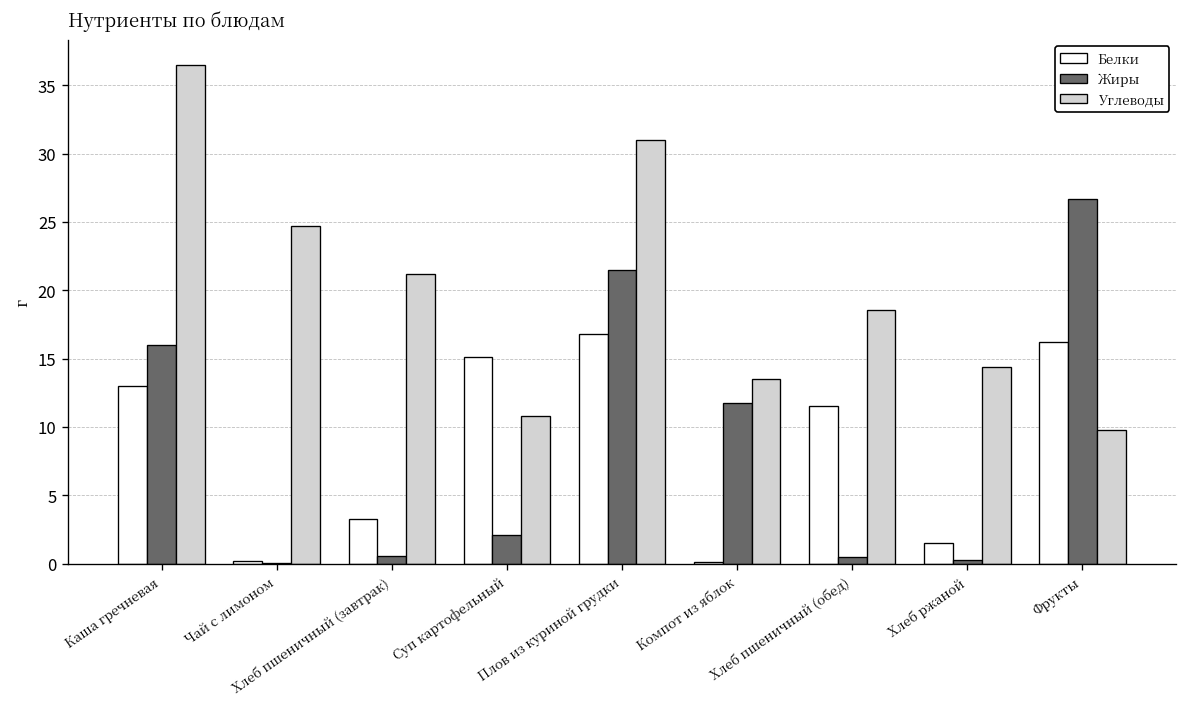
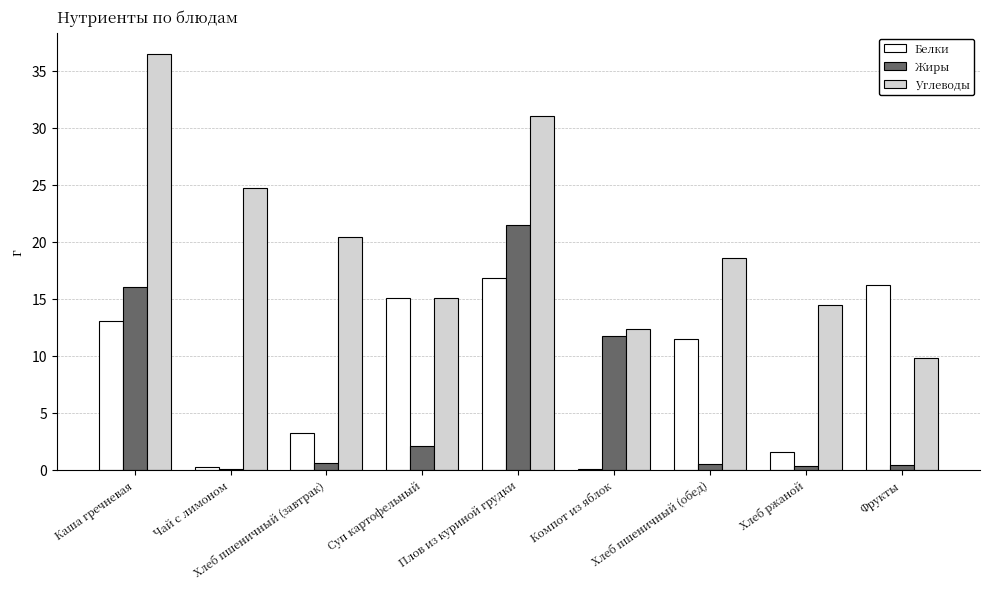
  {
    "Белки": {
      "Каша гречневая": 13.0,
      "Хлеб пшеничный (завтрак)": 3.3,
      "Суп картофельный": 15.1,
      "Плов из куриной грудки": 16.8,
      "Хлеб пшеничный (обед)": 11.5,
      "Хлеб ржаной": 1.5,
      "Фрукты": 16.2
    },
    "Жиры": {
      "Каша гречневая": 16.0,
      "Хлеб пшеничный (завтрак)": 0.6,
      "Суп картофельный": 2.1,
      "Плов из куриной грудки": 21.5,
      "Компот из яблок": 11.8,
      "Хлеб пшеничный (обед)": 0.5,
      "Хлеб ржаной": 0.3,
-     "Фрукты": 26.7
+     "Фрукты": 0.4
    },
    "Углеводы": {
      "Каша гречневая": 36.5,
      "Чай с лимоном": 24.7,
-     "Хлеб пшеничный (завтрак)": 21.2,
-     "Суп картофельный": 10.8,
+     "Хлеб пшеничный (завтрак)": 20.4,
+     "Суп картофельный": 15.1,
      "Плов из куриной грудки": 31.0,
-     "Компот из яблок": 13.5,
+     "Компот из яблок": 12.3,
      "Хлеб пшеничный (обед)": 18.6,
      "Хлеб ржаной": 14.4,
      "Фрукты": 9.8
    }
  }
